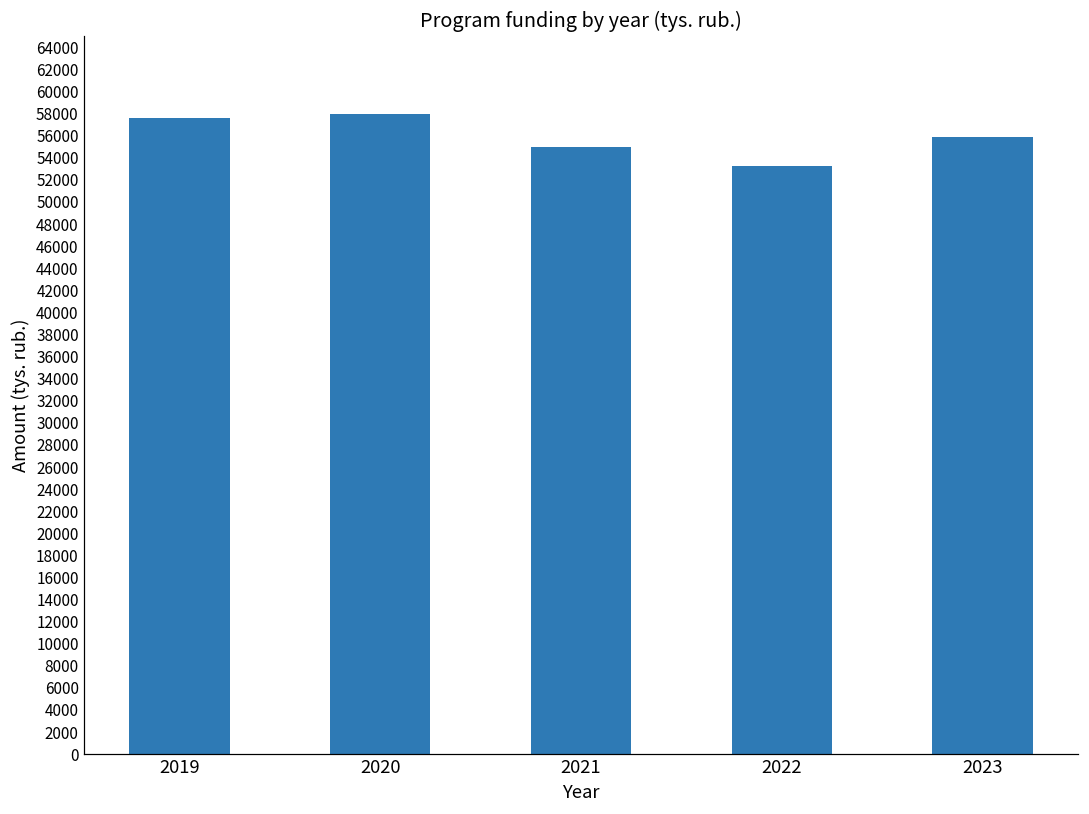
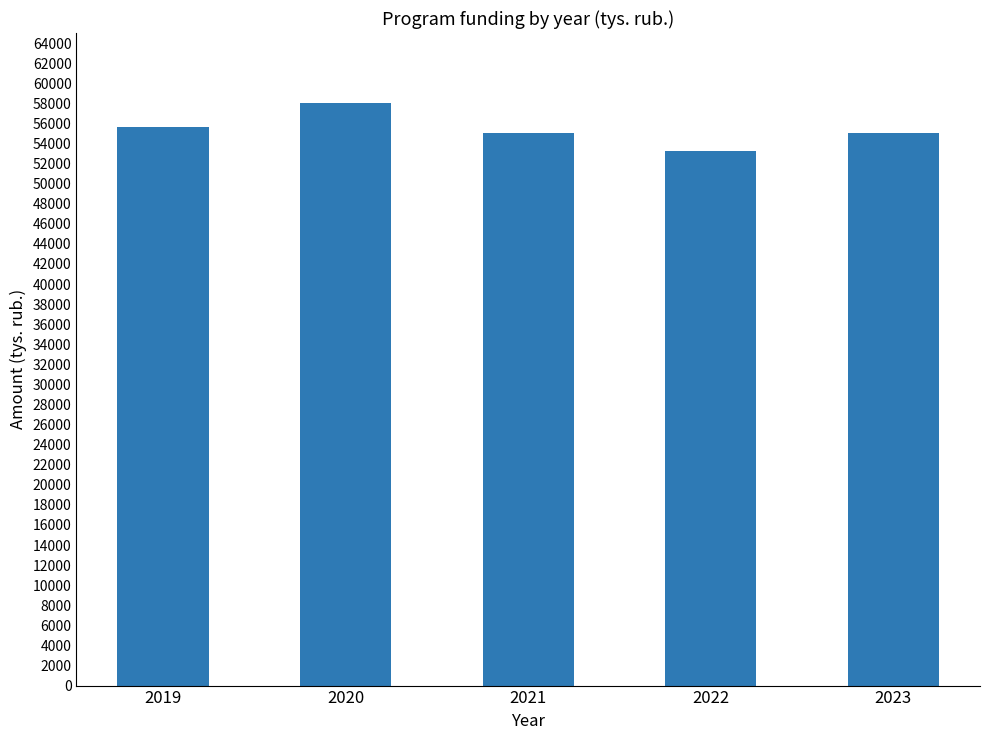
  {
-   "2019": 57600,
+   "2019": 55600,
    "2020": 58000,
    "2021": 55000,
    "2022": 53300,
-   "2023": 55900
+   "2023": 55000
  }
